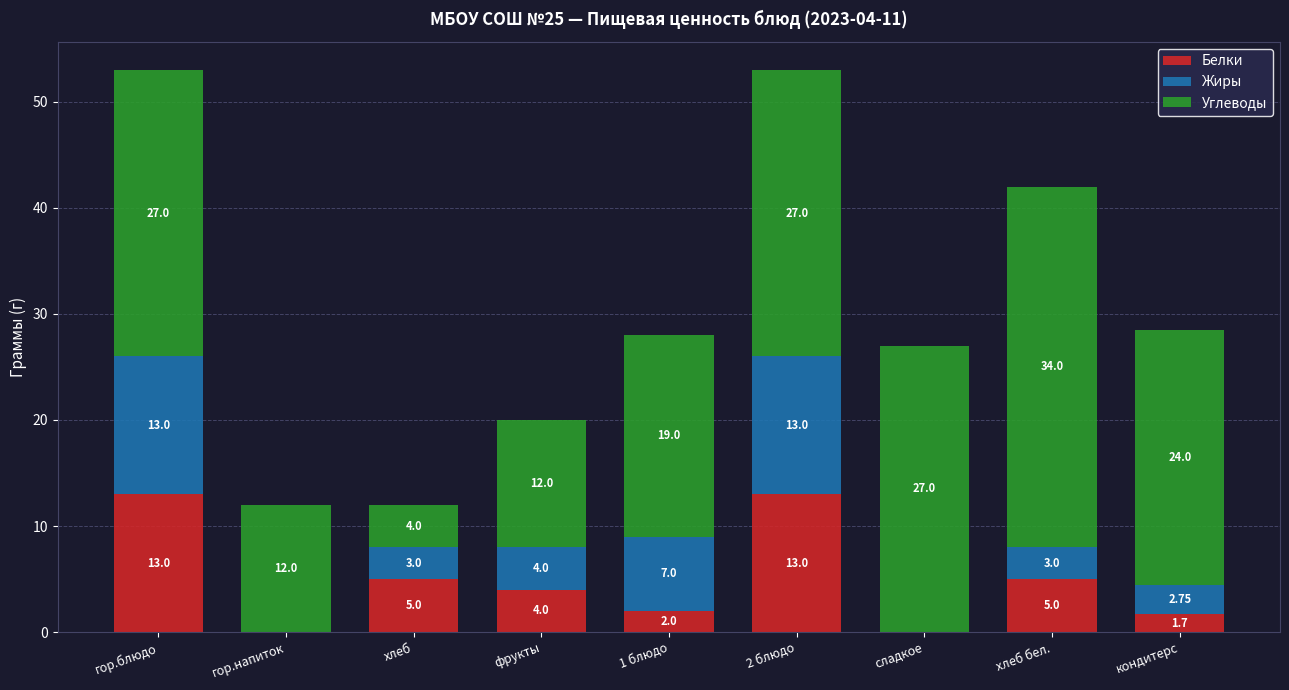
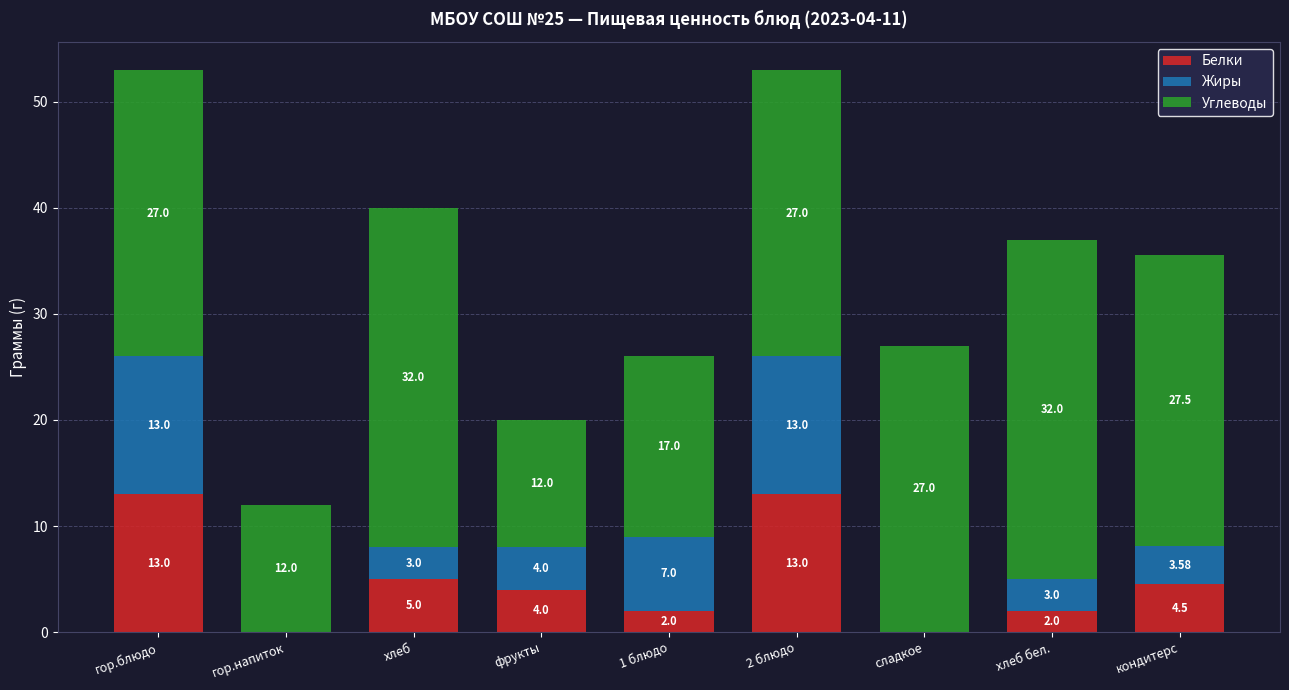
  {
    "Белки": {
      "гор.блюдо": 13.0,
      "хлеб": 5.0,
      "фрукты": 4.0,
      "1 блюдо": 2.0,
      "2 блюдо": 13.0,
-     "хлеб бел.": 5.0,
-     "кондитерс": 1.7
+     "хлеб бел.": 2.0,
+     "кондитерс": 4.5
    },
    "Жиры": {
      "гор.блюдо": 13.0,
      "хлеб": 3.0,
      "фрукты": 4.0,
      "1 блюдо": 7.0,
      "2 блюдо": 13.0,
      "хлеб бел.": 3.0,
-     "кондитерс": 2.75
+     "кондитерс": 3.58
    },
    "Углеводы": {
      "гор.блюдо": 27.0,
      "гор.напиток": 12.0,
-     "хлеб": 4.0,
+     "хлеб": 32.0,
      "фрукты": 12.0,
-     "1 блюдо": 19.0,
+     "1 блюдо": 17.0,
      "2 блюдо": 27.0,
      "сладкое": 27.0,
-     "хлеб бел.": 34.0,
-     "кондитерс": 24.0
+     "хлеб бел.": 32.0,
+     "кондитерс": 27.5
    }
  }
